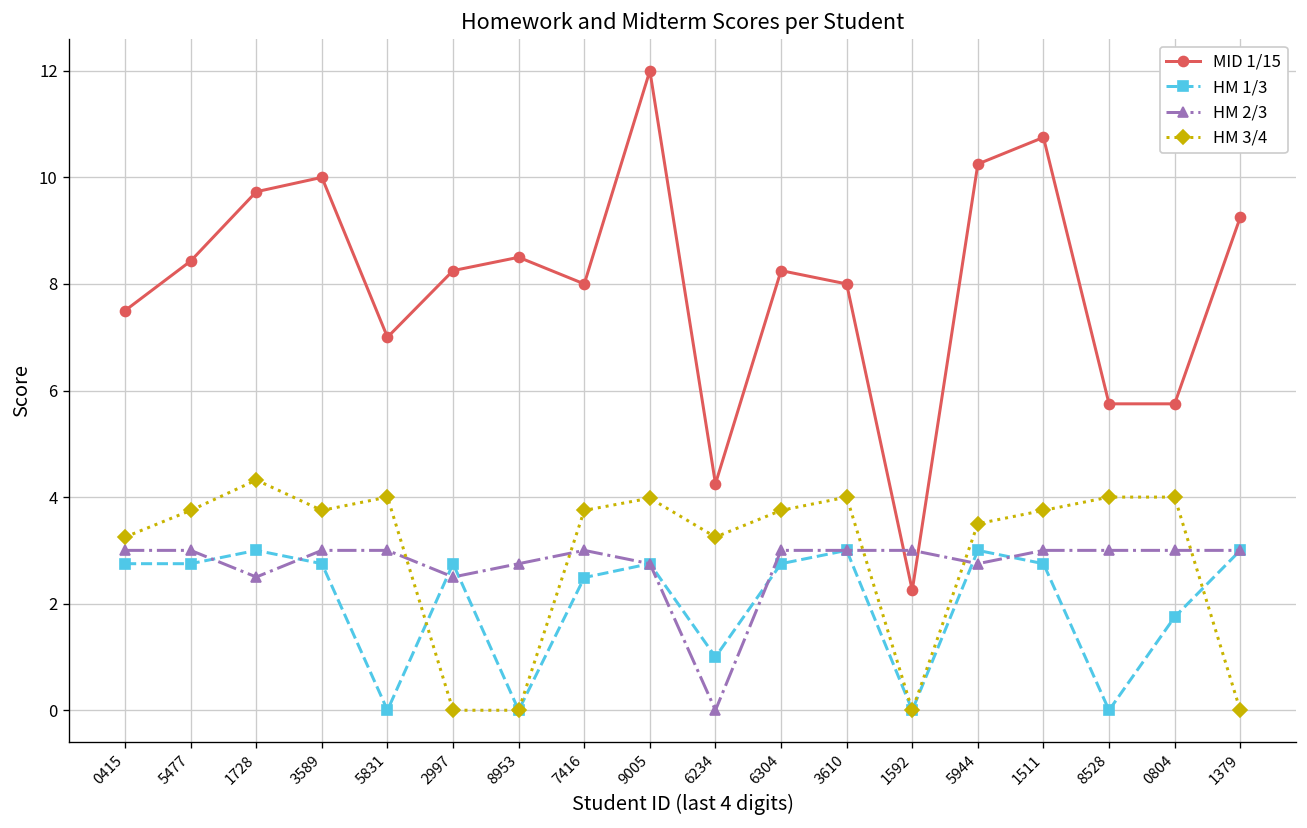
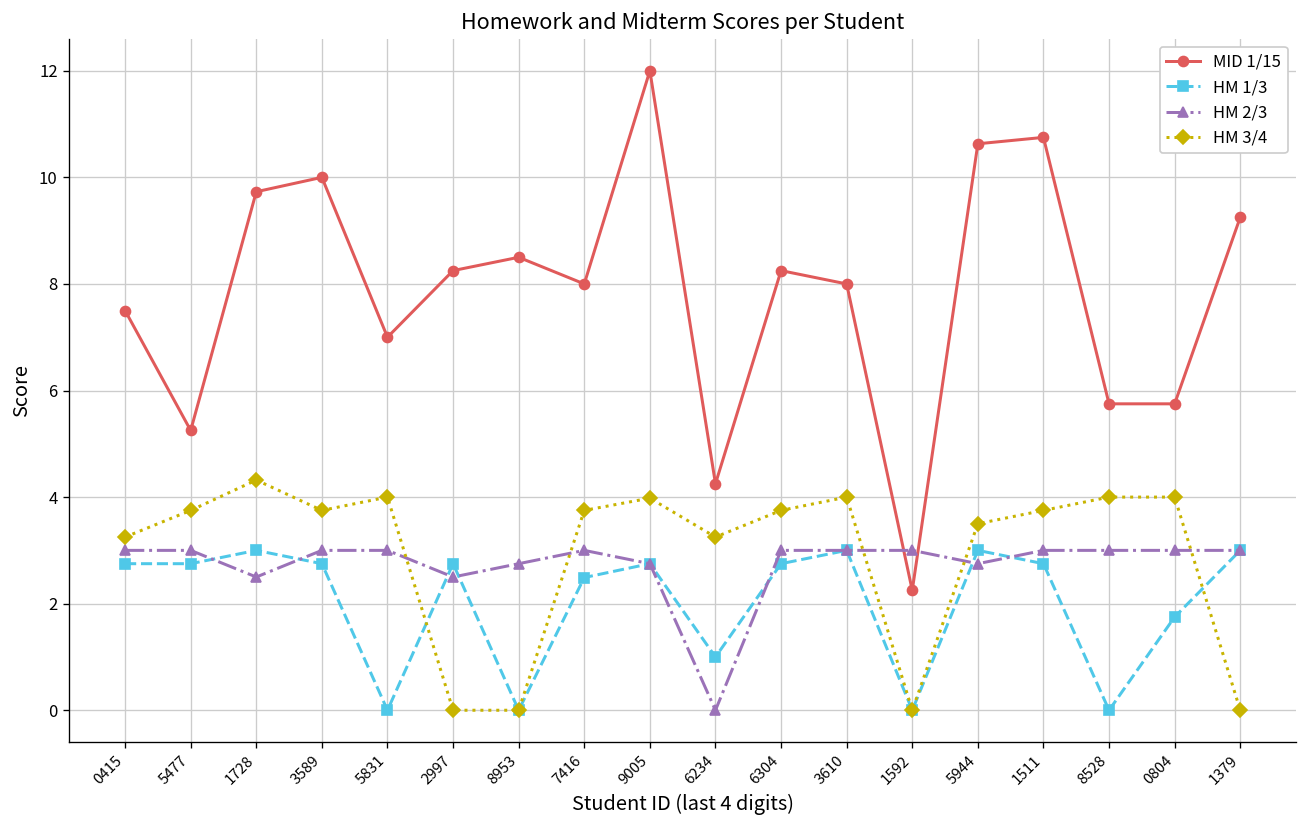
  {
    "MID 1/15": {
      "0415": 7.5,
-     "5477": 8.4,
+     "5477": 5.3,
      "1728": 9.7,
      "3589": 10.0,
      "5831": 7.0,
      "2997": 8.3,
      "8953": 8.5,
      "7416": 8.0,
      "9005": 12.0,
      "6234": 4.3,
      "6304": 8.3,
      "3610": 8.0,
      "1592": 2.3,
-     "5944": 10.3,
+     "5944": 10.6,
      "1511": 10.8,
      "8528": 5.8,
      "0804": 5.8,
      "1379": 9.3
    },
    "HM 1/3": {
      "0415": 2.8,
      "5477": 2.8,
      "1728": 3.0,
      "3589": 2.8,
      "5831": 0.0,
      "2997": 2.8,
      "7416": 2.5,
      "6234": 1.0,
      "6304": 2.8,
      "5944": 3.0,
      "1511": 2.8,
      "8528": 0.0,
      "0804": 1.8
    },
    "HM 2/3": {
      "0415": 3.0,
      "5477": 3.0,
      "1728": 2.5,
      "3589": 3.0,
      "5831": 3.0,
      "2997": 2.5,
      "8953": 2.8,
      "7416": 3.0,
      "6234": 0.0,
      "6304": 3.0,
      "1592": 3.0,
      "5944": 2.8,
      "1511": 3.0,
      "8528": 3.0,
      "0804": 3.0
    },
    "HM 3/4": {
      "0415": 3.3,
      "5477": 3.8,
      "1728": 4.3,
      "3589": 3.8,
      "5831": 4.0,
      "2997": 0.0,
      "7416": 3.8,
      "9005": 4.0,
      "6234": 3.3,
      "6304": 3.8,
      "3610": 4.0,
      "5944": 3.5,
      "1511": 3.8,
      "8528": 4.0,
      "0804": 4.0,
      "1379": 0.0
    }
  }
